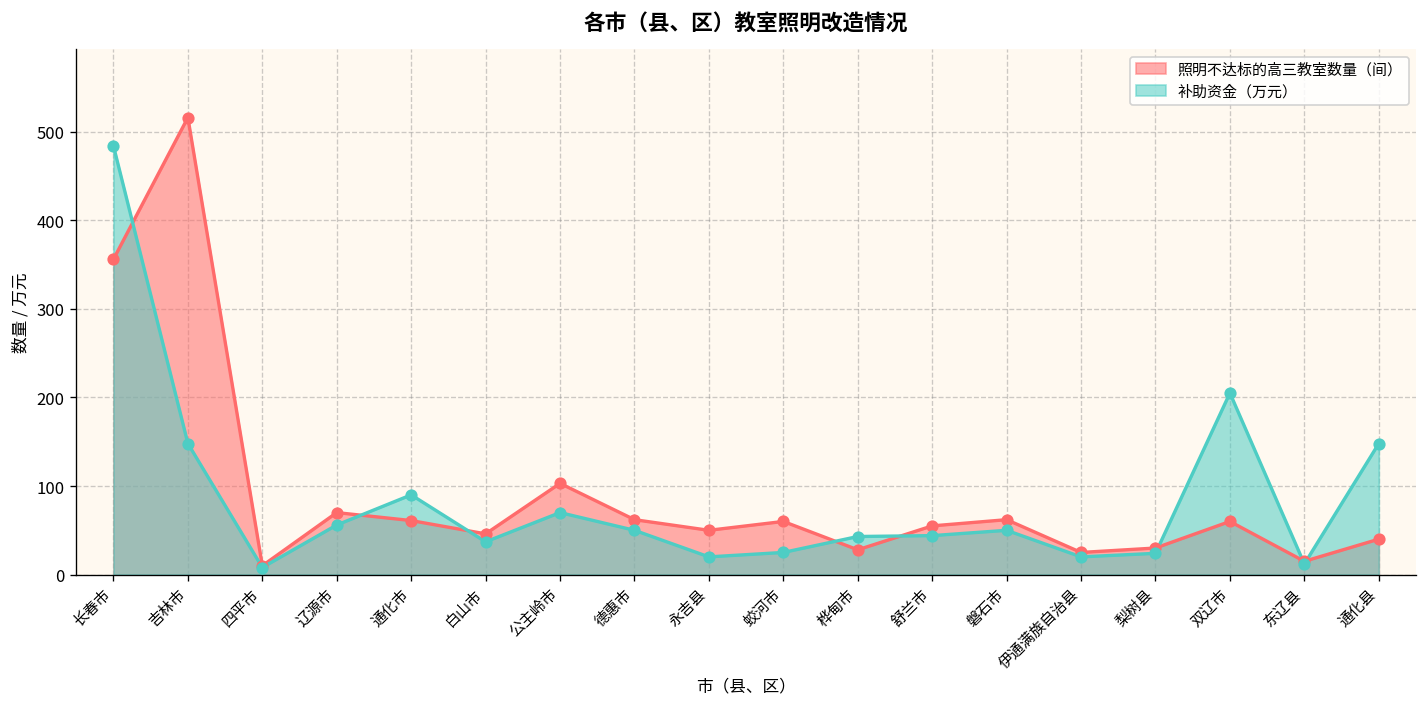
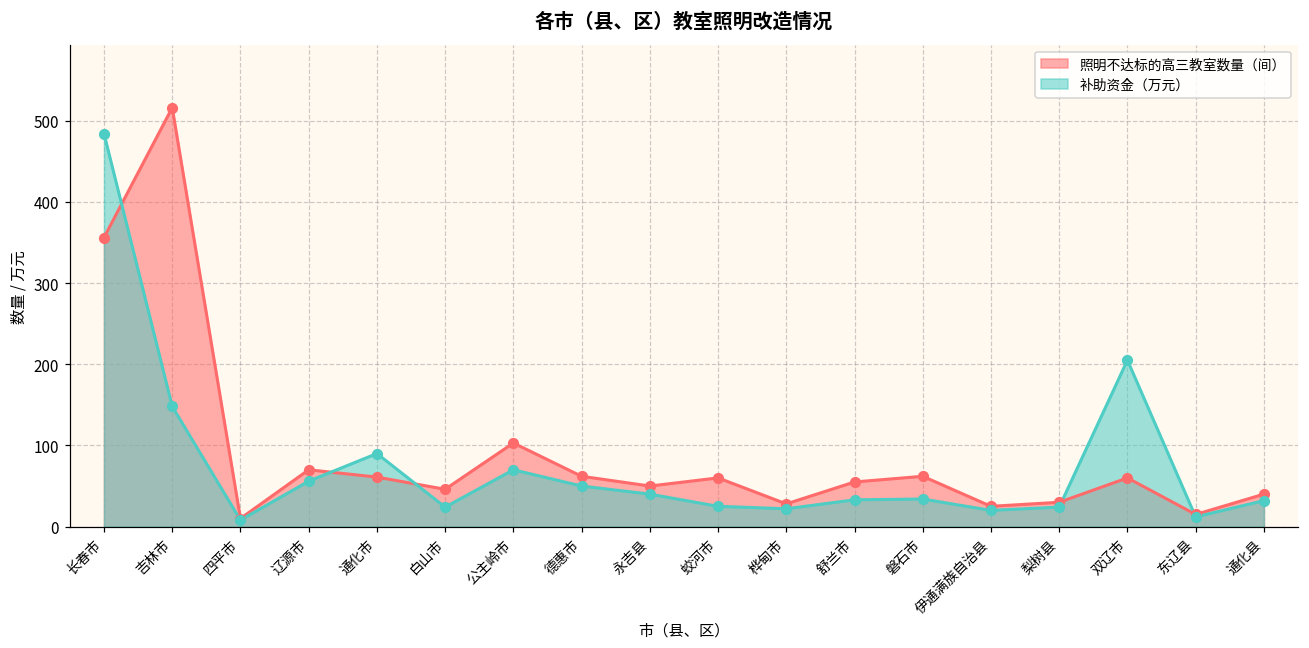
  {
    "补助资金（万元）": {
      "长春市": 480,
      "吉林市": 150,
      "辽源市": 60,
      "通化市": 90,
-     "白山市": 40,
+     "白山市": 20,
      "公主岭市": 70,
      "德惠市": 50,
-     "永吉县": 20,
+     "永吉县": 40,
      "蛟河市": 30,
-     "桦甸市": 40,
-     "舒兰市": 40,
-     "磐石市": 50,
+     "桦甸市": 20,
+     "舒兰市": 30,
+     "磐石市": 30,
      "伊通满族自治县": 20,
      "梨树县": 20,
      "双辽市": 210,
-     "通化县": 150
+     "通化县": 30
    }
  }
